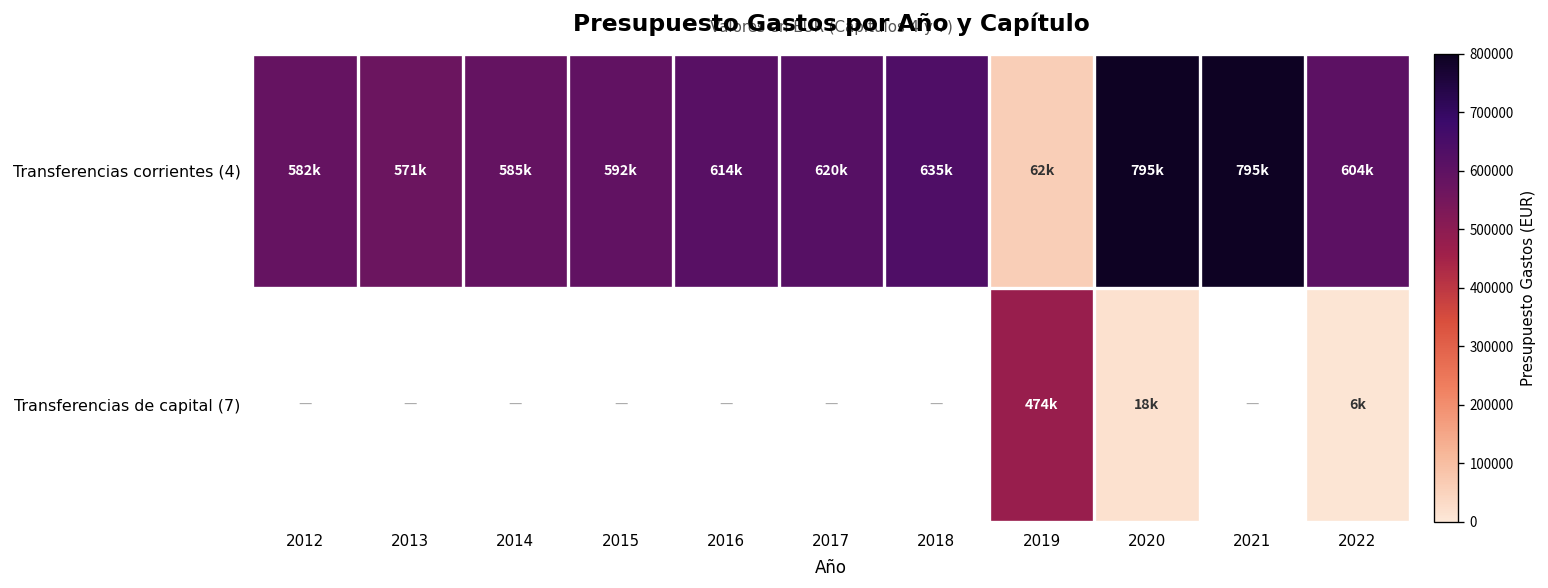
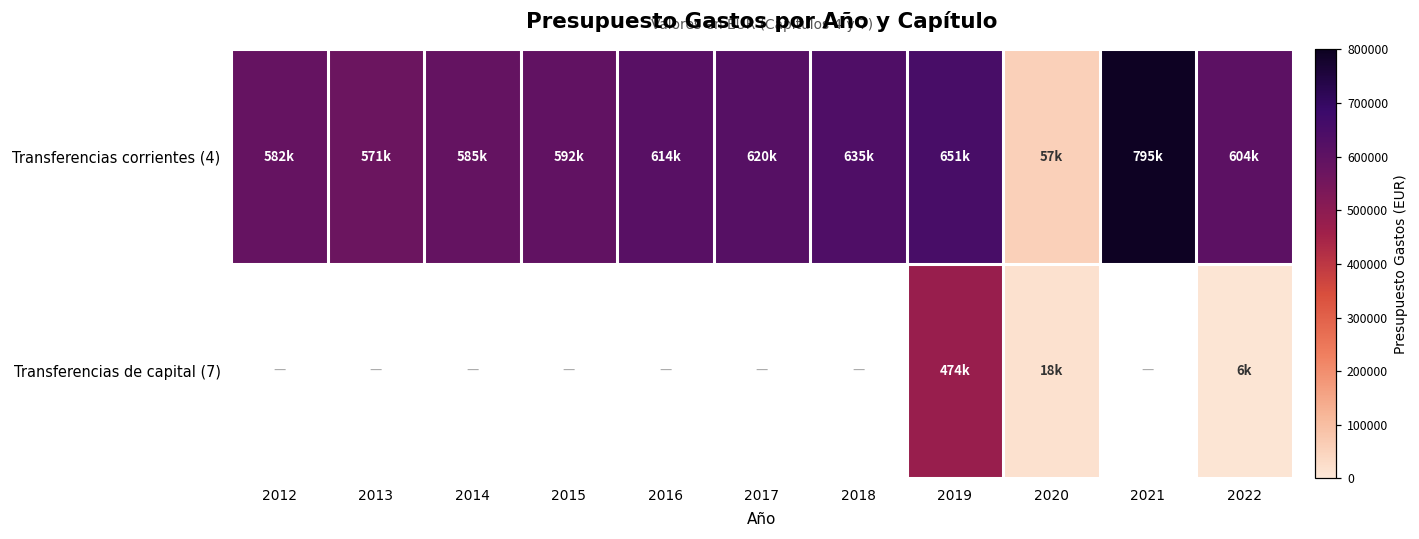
  {
    "Transferencias corrientes (4)": {
      "2012": "582k",
      "2013": "571k",
      "2014": "585k",
      "2015": "592k",
      "2016": "614k",
      "2017": "620k",
      "2018": "635k",
-     "2019": "62k",
-     "2020": "795k",
+     "2019": "651k",
+     "2020": "57k",
      "2021": "795k",
      "2022": "604k"
    },
    "Transferencias de capital (7)": {
      "2019": "474k",
      "2020": "18k",
      "2022": "6k"
    }
  }
